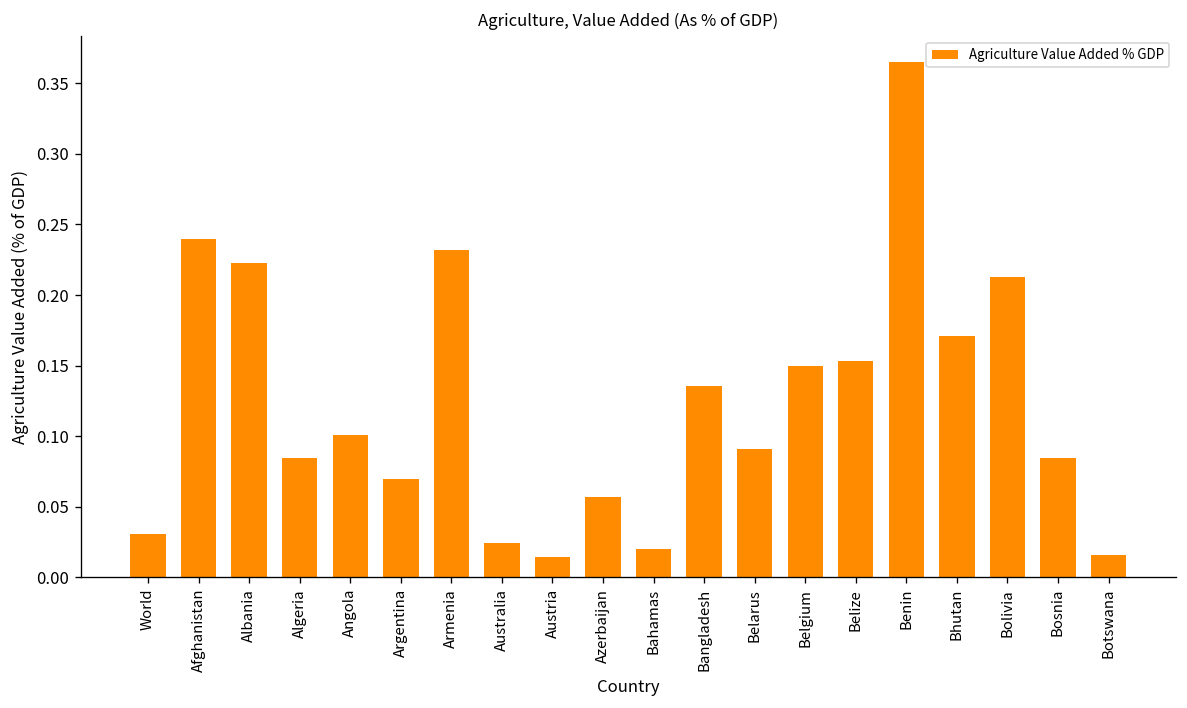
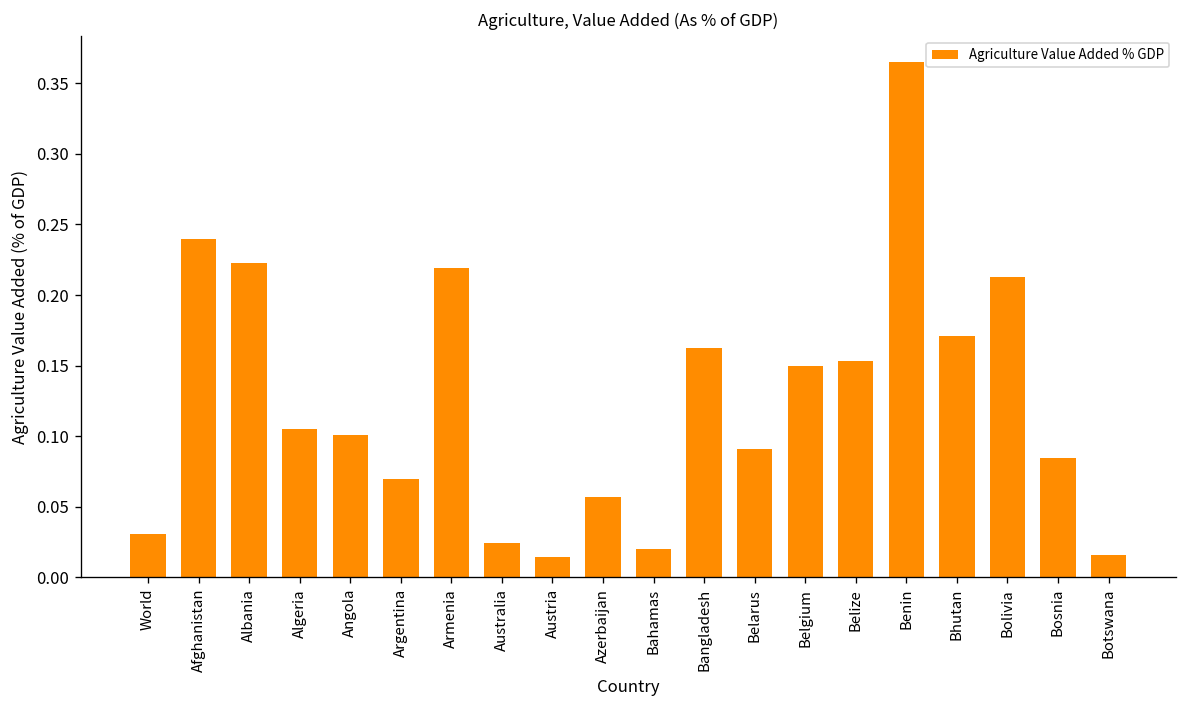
  {
    "World": 0.031,
    "Afghanistan": 0.240,
    "Albania": 0.222,
-   "Algeria": 0.084,
+   "Algeria": 0.105,
    "Angola": 0.101,
    "Argentina": 0.070,
-   "Armenia": 0.232,
+   "Armenia": 0.219,
    "Australia": 0.024,
    "Austria": 0.014,
    "Azerbaijan": 0.057,
    "Bahamas": 0.020,
-   "Bangladesh": 0.135,
+   "Bangladesh": 0.163,
    "Belarus": 0.091,
    "Belgium": 0.150,
    "Belize": 0.153,
    "Benin": 0.365,
    "Bhutan": 0.171,
    "Bolivia": 0.213,
    "Bosnia": 0.085,
    "Botswana": 0.016
  }
